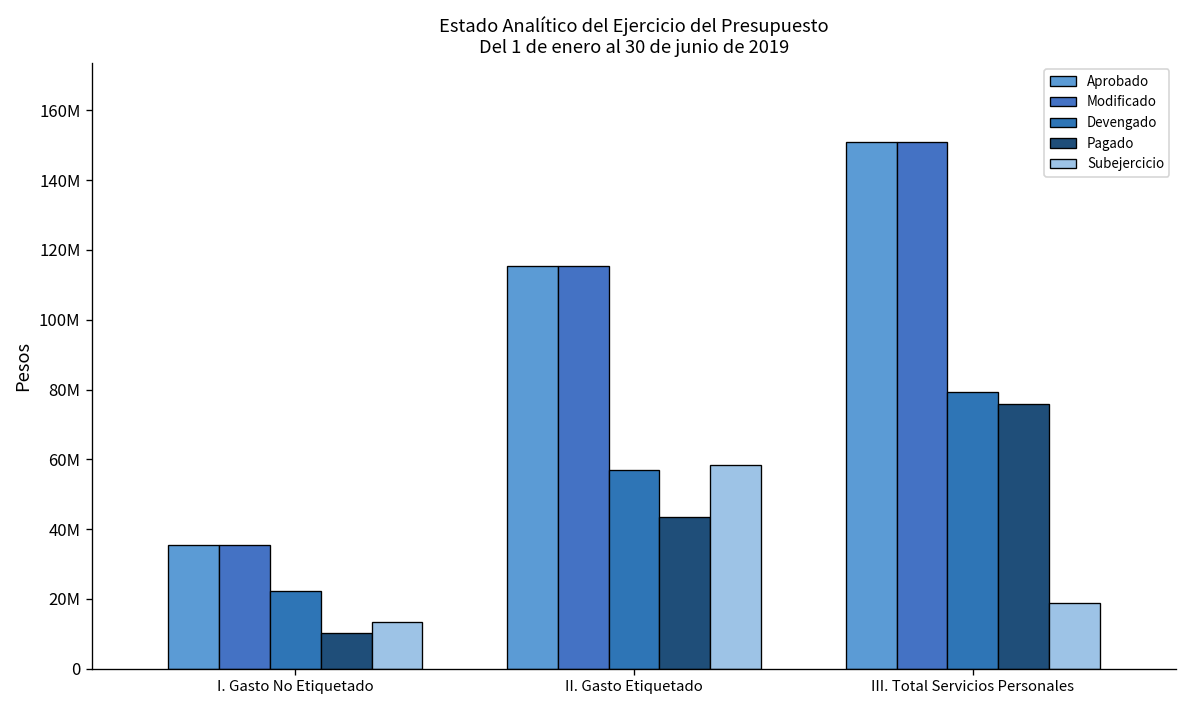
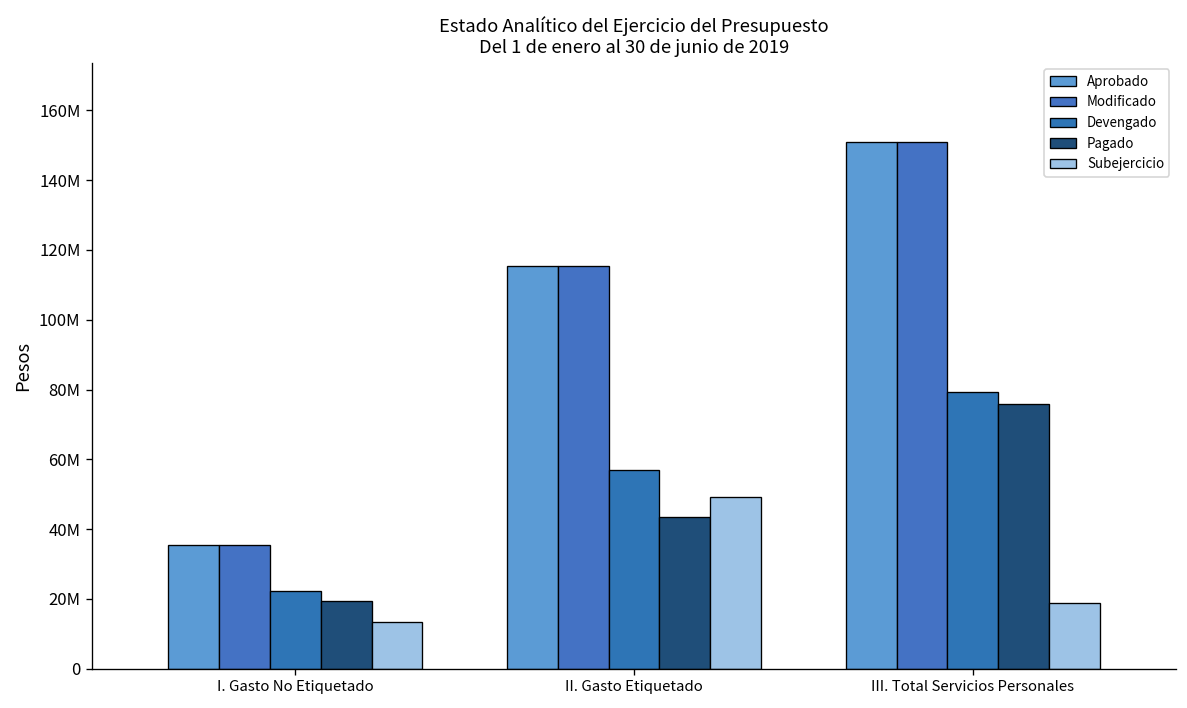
  {
    "Pagado": {
-     "I. Gasto No Etiquetado": 10000000,
+     "I. Gasto No Etiquetado": 19000000,
      "II. Gasto Etiquetado": 43000000,
      "III. Total Servicios Personales": 76000000
    },
    "Subejercicio": {
      "I. Gasto No Etiquetado": 13000000,
-     "II. Gasto Etiquetado": 58000000,
+     "II. Gasto Etiquetado": 49000000,
      "III. Total Servicios Personales": 19000000
    }
  }
